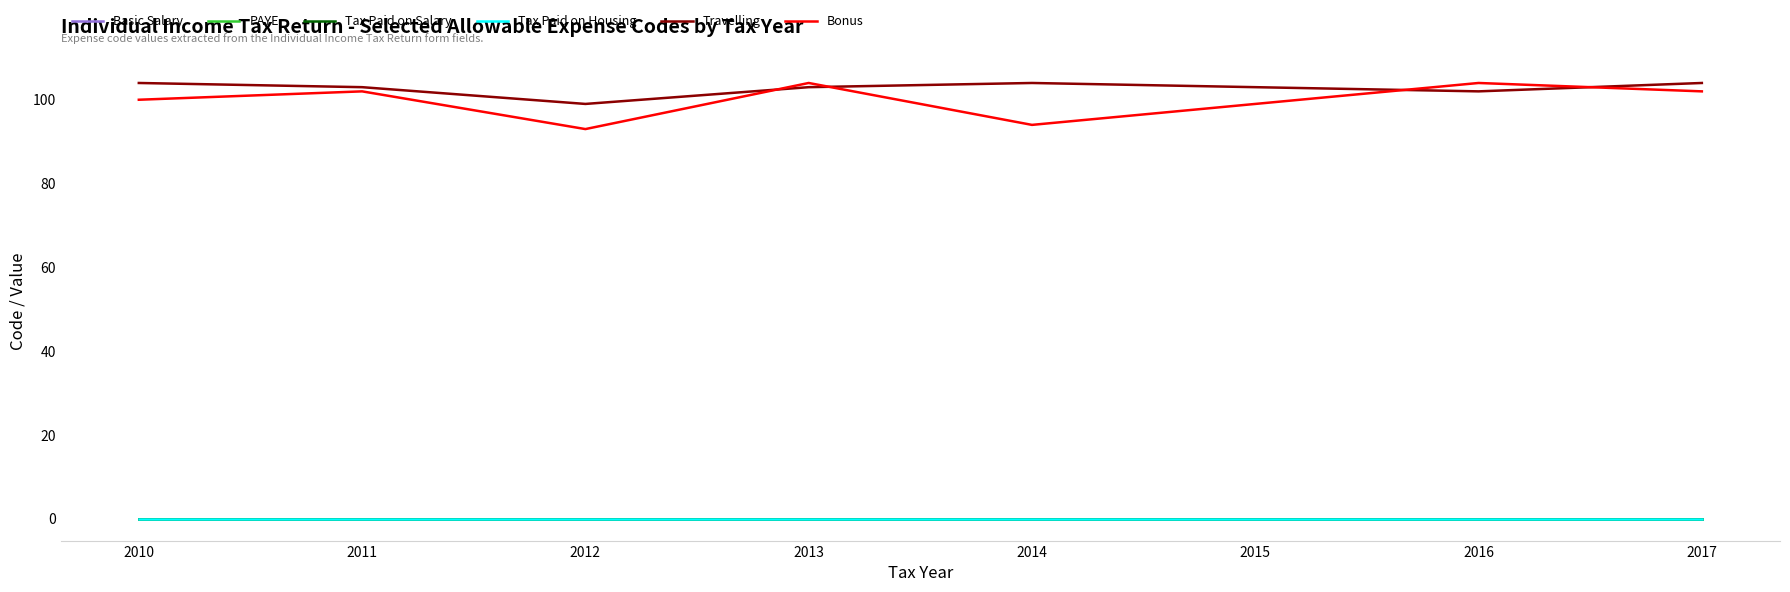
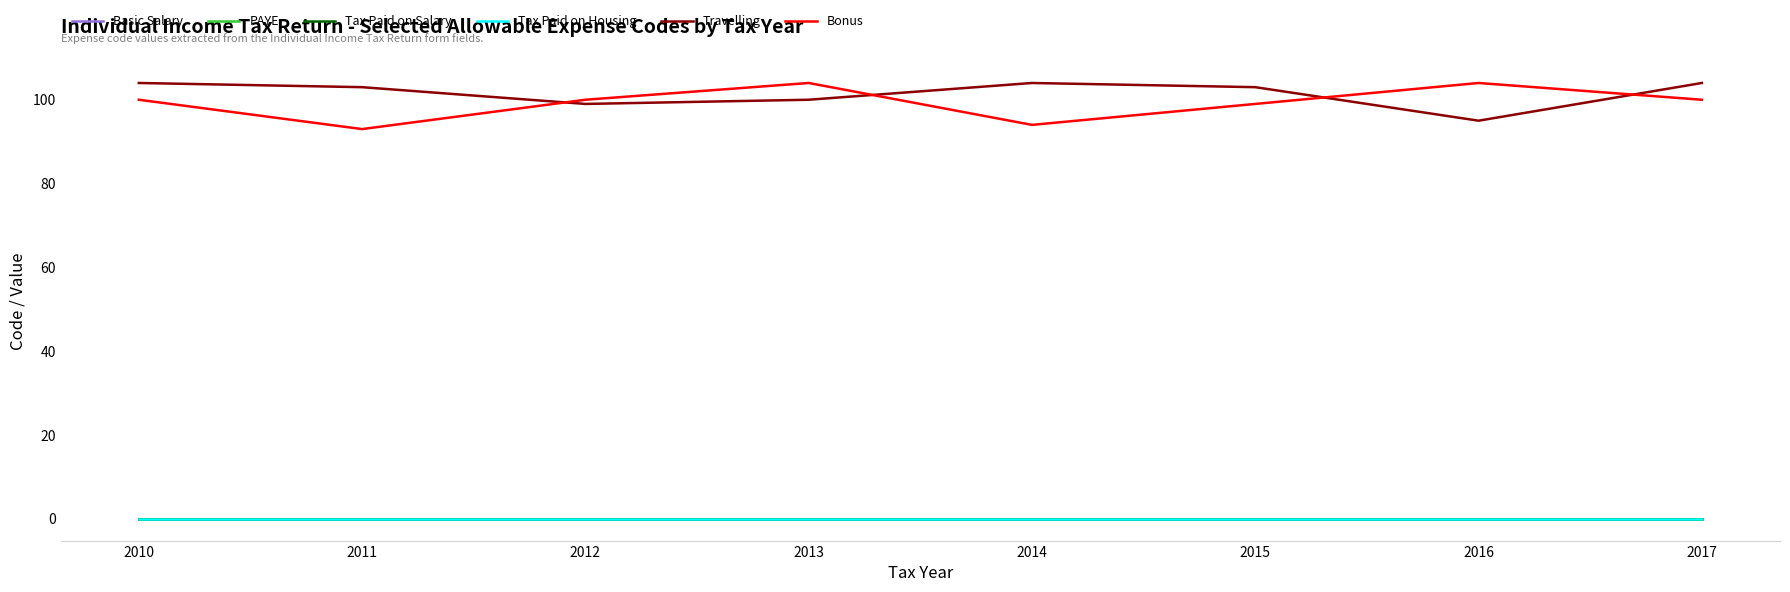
  {
    "Tax Paid on Housing": {
      "2010": 0,
      "2011": 0,
      "2012": 0,
      "2013": 0,
      "2014": 0,
      "2015": 0,
      "2016": 0,
      "2017": 0
    },
    "Travelling": {
      "2010": 104,
      "2011": 103,
      "2012": 99,
-     "2013": 103,
+     "2013": 100,
      "2014": 104,
      "2015": 103,
-     "2016": 102,
+     "2016": 95,
      "2017": 104
    },
    "Bonus": {
      "2010": 100,
-     "2011": 102,
-     "2012": 93,
+     "2011": 93,
+     "2012": 100,
      "2013": 104,
      "2014": 94,
      "2015": 99,
      "2016": 104,
-     "2017": 102
+     "2017": 100
    }
  }
